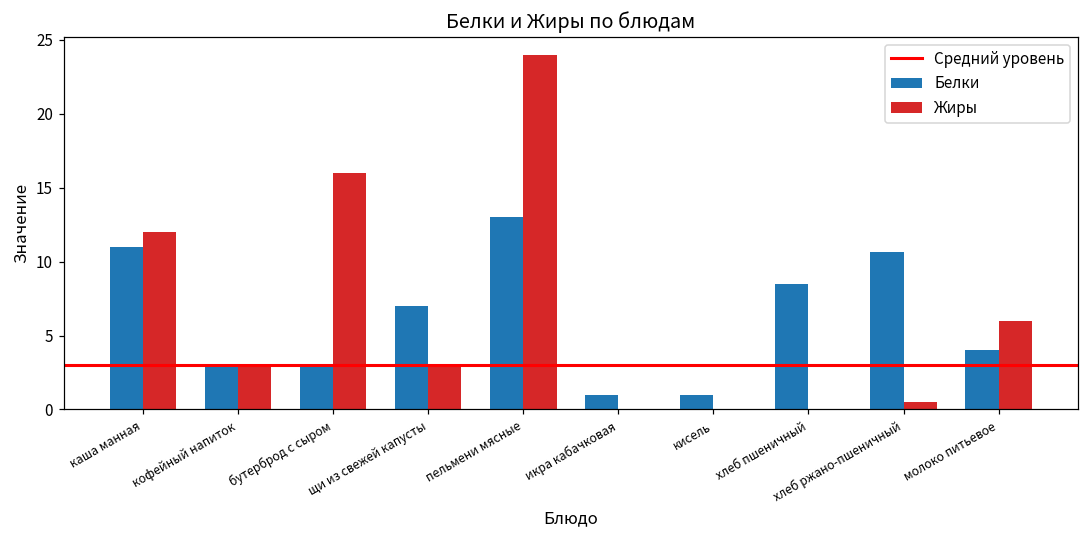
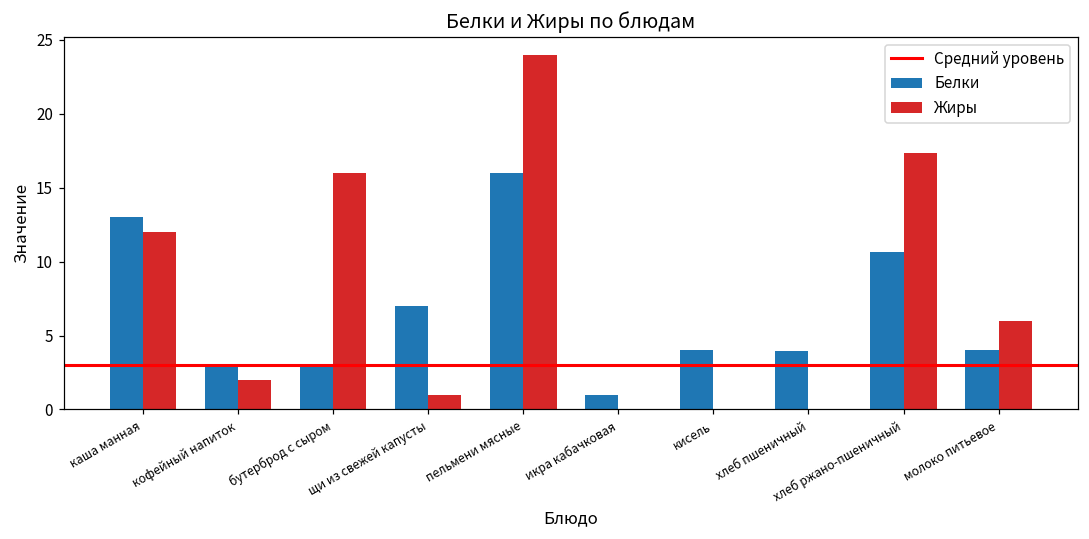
  {
    "Белки": {
-     "каша манная": 11,
+     "каша манная": 13,
      "кофейный напиток": 3.0,
      "бутерброд с сыром": 3.0,
      "щи из свежей капусты": 7.0,
-     "пельмени мясные": 13,
+     "пельмени мясные": 16,
      "икра кабачковая": 1.0,
-     "кисель": 1,
-     "хлеб пшеничный": 8.5,
+     "кисель": 4,
+     "хлеб пшеничный": 4.0,
      "хлеб ржано-пшеничный": 10.7,
      "молоко питьевое": 4.0
    },
    "Жиры": {
      "каша манная": 12.0,
-     "кофейный напиток": 3,
+     "кофейный напиток": 2,
      "бутерброд с сыром": 16.0,
-     "щи из свежей капусты": 3,
+     "щи из свежей капусты": 1,
      "пельмени мясные": 24.0,
      "икра кабачковая": 0.0,
      "кисель": 0.0,
      "хлеб пшеничный": 0.0,
-     "хлеб ржано-пшеничный": 0.5,
+     "хлеб ржано-пшеничный": 17.4,
      "молоко питьевое": 6.0
    }
  }
